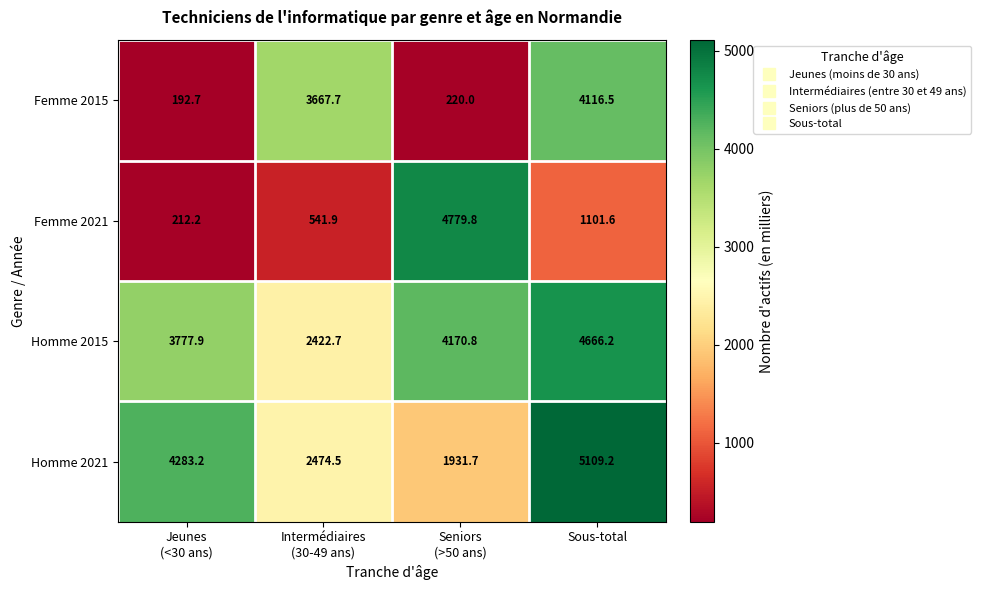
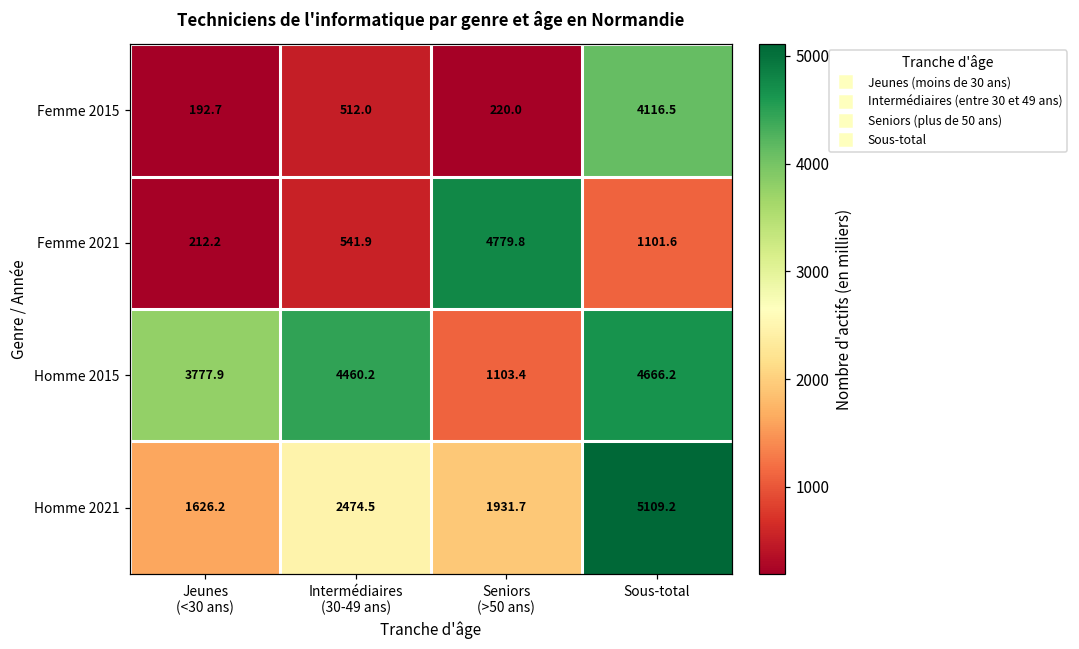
  {
    "Femme 2015": {
      "Jeunes (<30 ans)": 192.7,
-     "Intermédiaires (30-49 ans)": 3667.7,
+     "Intermédiaires (30-49 ans)": 512.0,
      "Seniors (>50 ans)": 220.0,
      "Sous-total": 4116.5
    },
    "Femme 2021": {
      "Jeunes (<30 ans)": 212.2,
      "Intermédiaires (30-49 ans)": 541.9,
      "Seniors (>50 ans)": 4779.8,
      "Sous-total": 1101.6
    },
    "Homme 2015": {
      "Jeunes (<30 ans)": 3777.9,
-     "Intermédiaires (30-49 ans)": 2422.7,
-     "Seniors (>50 ans)": 4170.8,
+     "Intermédiaires (30-49 ans)": 4460.2,
+     "Seniors (>50 ans)": 1103.4,
      "Sous-total": 4666.2
    },
    "Homme 2021": {
-     "Jeunes (<30 ans)": 4283.2,
+     "Jeunes (<30 ans)": 1626.2,
      "Intermédiaires (30-49 ans)": 2474.5,
      "Seniors (>50 ans)": 1931.7,
      "Sous-total": 5109.2
    }
  }
